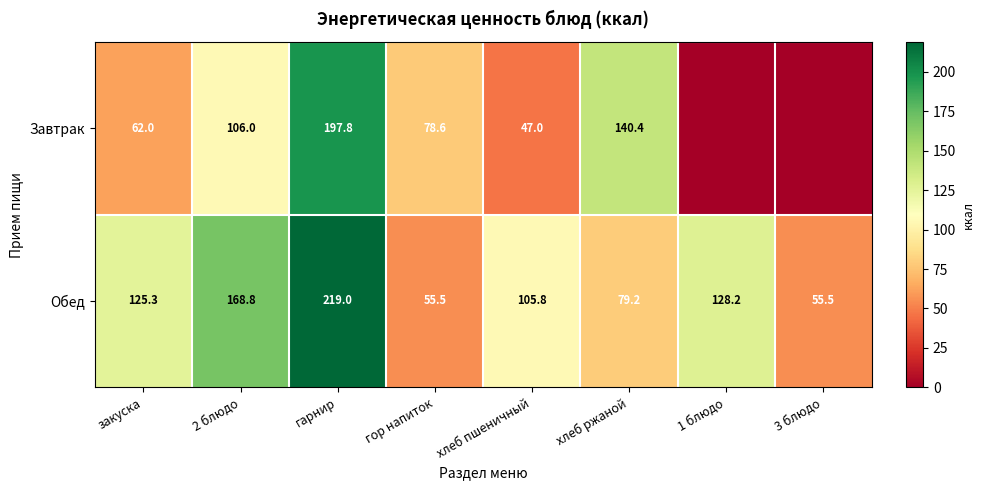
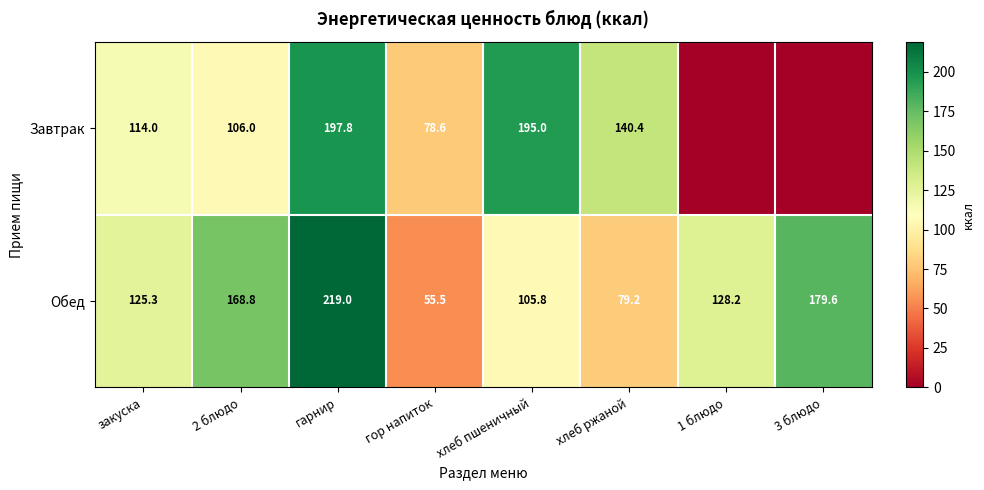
  {
    "Завтрак": {
-     "закуска": 62.0,
+     "закуска": 114.0,
      "2 блюдо": 106.0,
      "гарнир": 197.8,
      "гор напиток": 78.6,
-     "хлеб пшеничный": 47.0,
+     "хлеб пшеничный": 195.0,
      "хлеб ржаной": 140.4
    },
    "Обед": {
      "закуска": 125.3,
      "2 блюдо": 168.8,
      "гарнир": 219.0,
      "гор напиток": 55.5,
      "хлеб пшеничный": 105.8,
      "хлеб ржаной": 79.2,
      "1 блюдо": 128.2,
-     "3 блюдо": 55.5
+     "3 блюдо": 179.6
    }
  }
